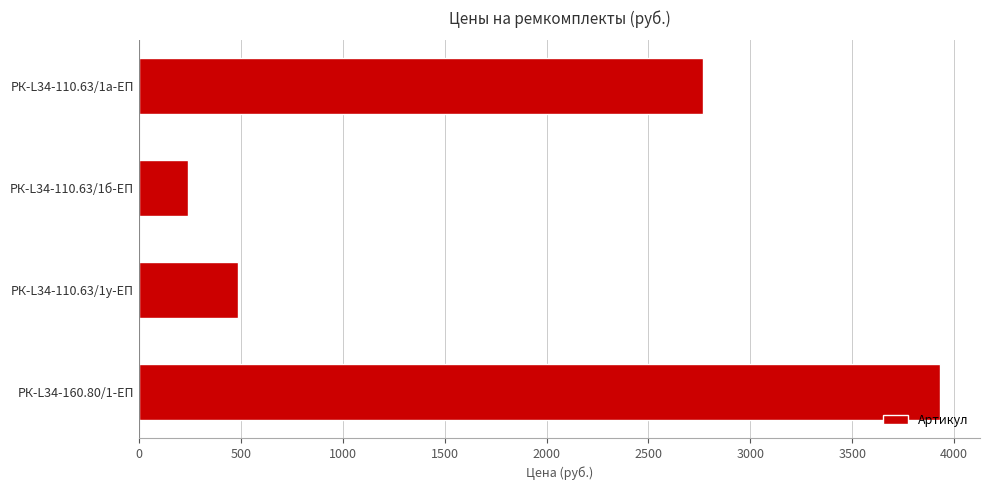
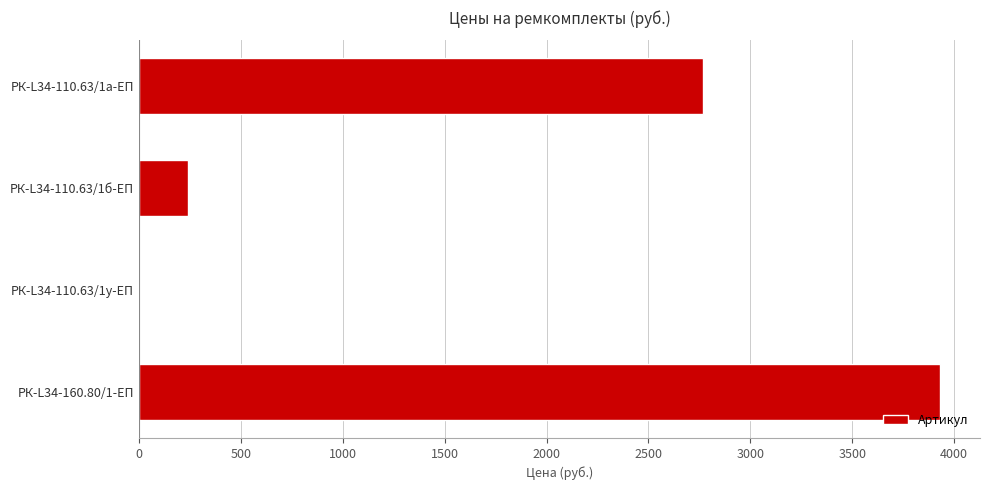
  {
    "РК-L34-110.63/1а-ЕП": 2770,
    "РК-L34-110.63/1б-ЕП": 240,
-   "РК-L34-110.63/1у-ЕП": 490,
+   "РК-L34-110.63/1у-ЕП": 0,
    "РК-L34-160.80/1-ЕП": 3930
  }
